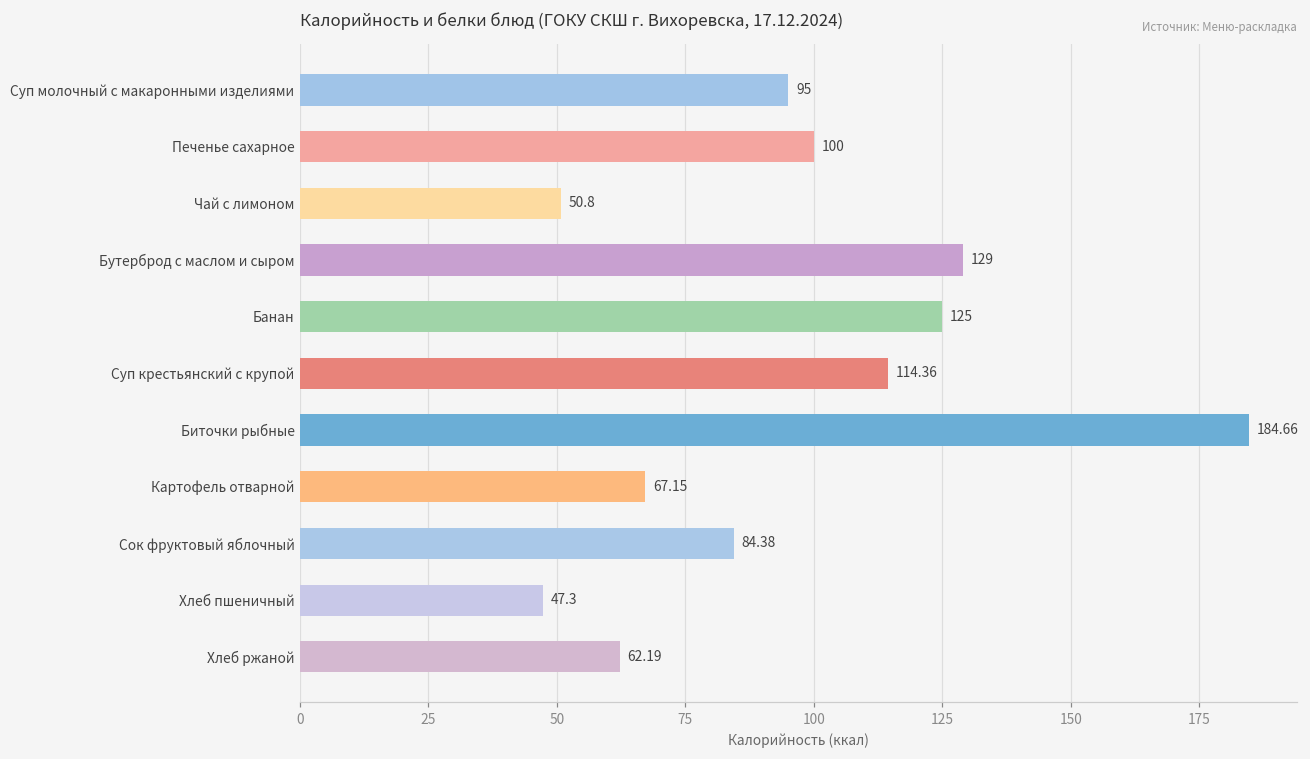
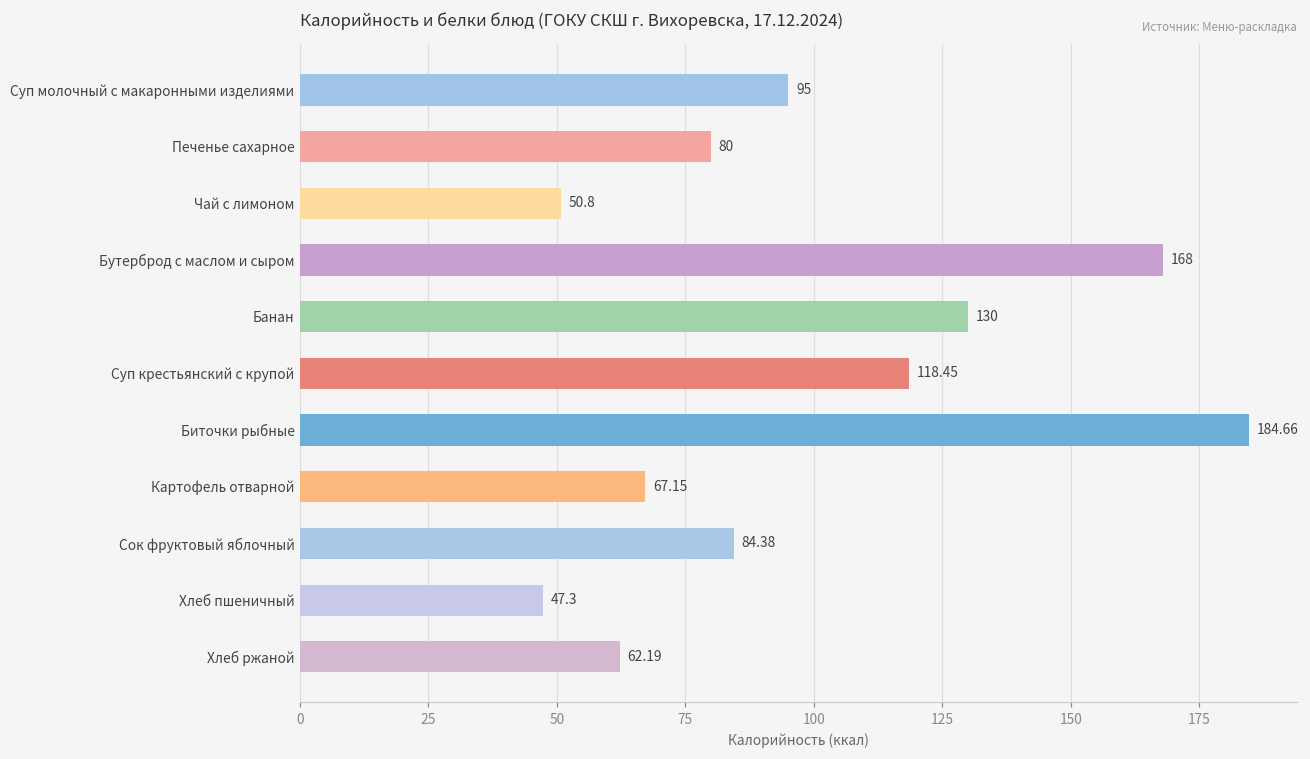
  {
    "Суп молочный с макаронными изделиями": 95,
-   "Печенье сахарное": 100,
+   "Печенье сахарное": 80,
    "Чай с лимоном": 50.8,
-   "Бутерброд с маслом и сыром": 129,
-   "Банан": 125,
-   "Суп крестьянский с крупой": 114.36,
+   "Бутерброд с маслом и сыром": 168,
+   "Банан": 130,
+   "Суп крестьянский с крупой": 118.45,
    "Биточки рыбные": 184.66,
    "Картофель отварной": 67.15,
    "Сок фруктовый яблочный": 84.38,
    "Хлеб пшеничный": 47.3,
    "Хлеб ржаной": 62.19
  }
